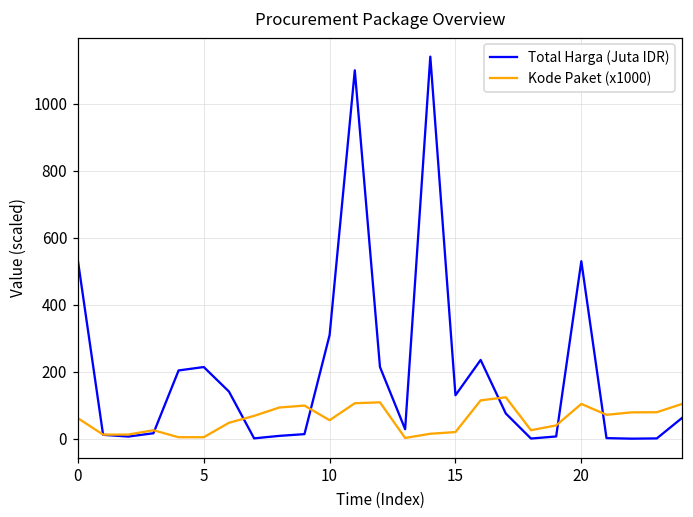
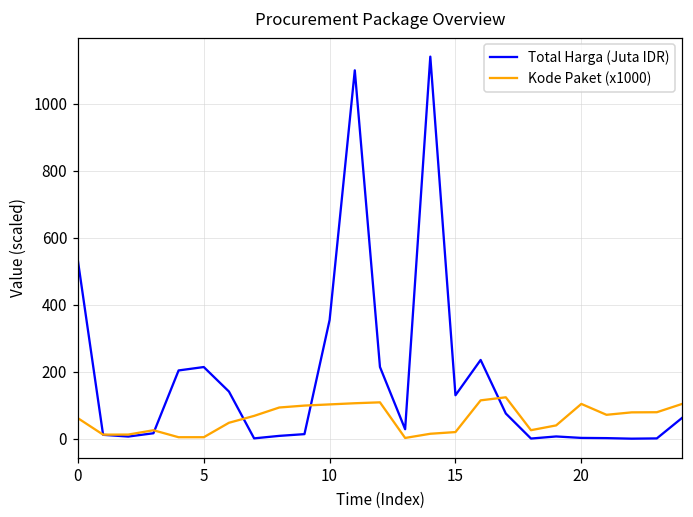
  {
    "Total Harga (Juta IDR)": {
      "0": 530,
      "5": 210,
-     "10": 310,
+     "10": 350,
      "15": 130,
-     "20": 530
+     "20": 0
    },
    "Kode Paket (x1000)": {
      "0": 60,
      "5": 0,
-     "10": 60,
+     "10": 100,
      "15": 20,
      "20": 100
    }
  }
